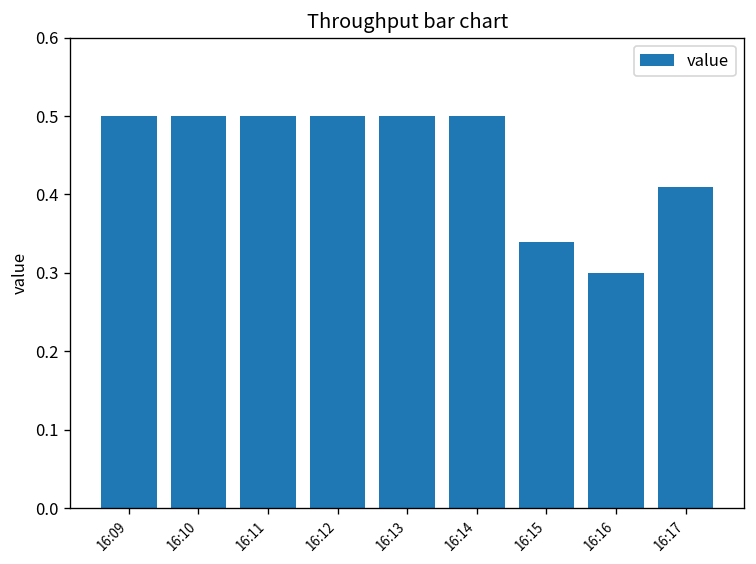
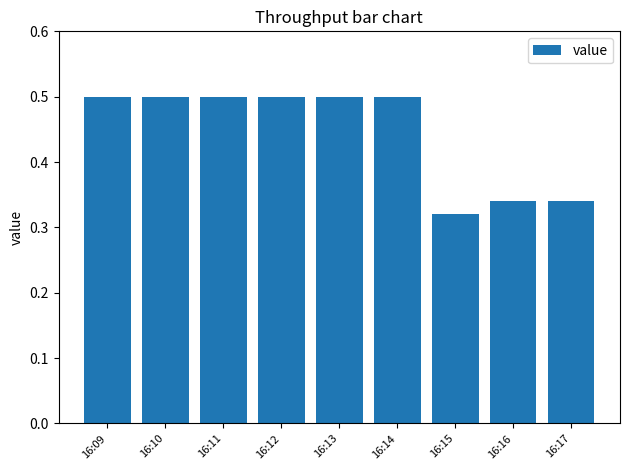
  {
    "16:09": 0.50,
    "16:10": 0.50,
    "16:11": 0.50,
    "16:12": 0.50,
    "16:13": 0.50,
    "16:14": 0.50,
-   "16:15": 0.34,
-   "16:16": 0.30,
-   "16:17": 0.41
+   "16:15": 0.32,
+   "16:16": 0.34,
+   "16:17": 0.34
  }
